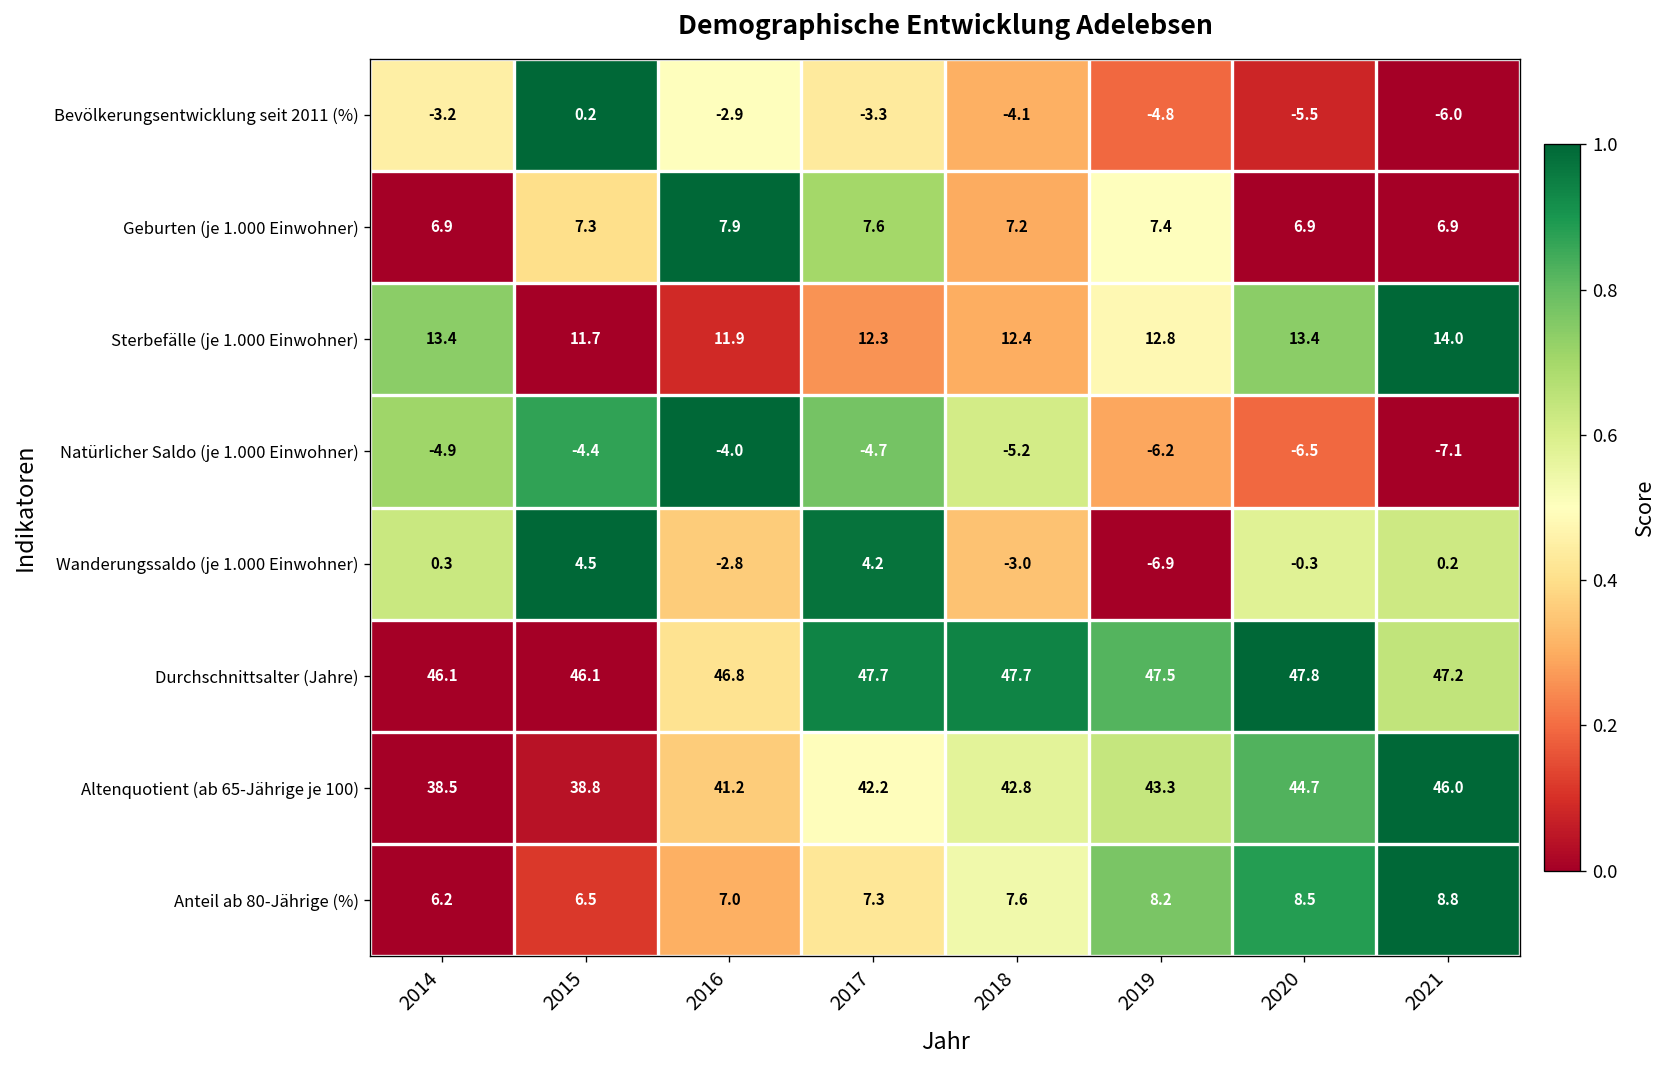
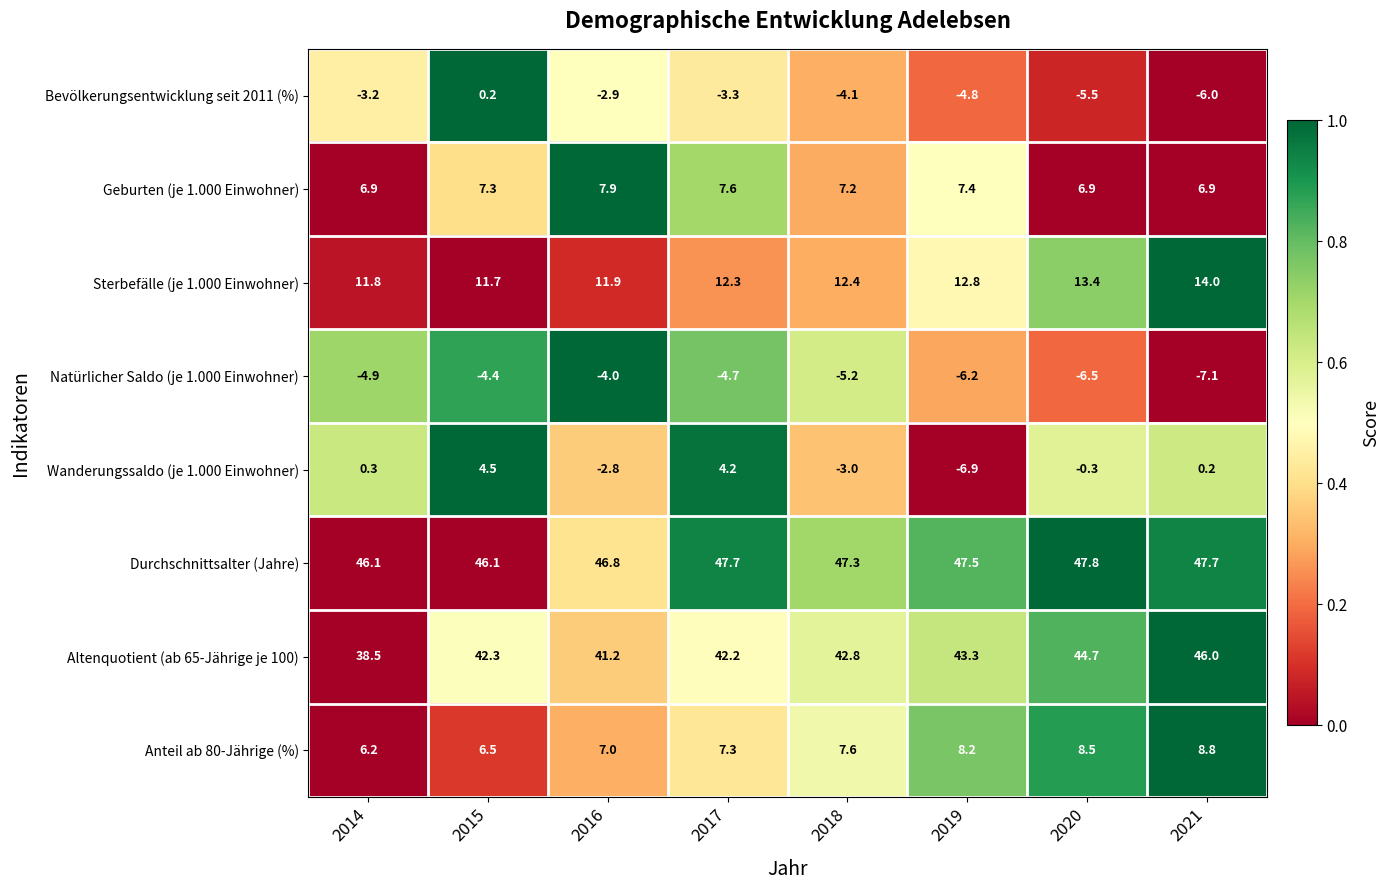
  {
    "Bevölkerungsentwicklung seit 2011 (%)": {
      "2014": -3.2,
      "2015": 0.2,
      "2016": -2.9,
      "2017": -3.3,
      "2018": -4.1,
      "2019": -4.8,
      "2020": -5.5,
      "2021": -6.0
    },
    "Geburten (je 1.000 Einwohner)": {
      "2014": 6.9,
      "2015": 7.3,
      "2016": 7.9,
      "2017": 7.6,
      "2018": 7.2,
      "2019": 7.4,
      "2020": 6.9,
      "2021": 6.9
    },
    "Sterbefälle (je 1.000 Einwohner)": {
-     "2014": 13.4,
+     "2014": 11.8,
      "2015": 11.7,
      "2016": 11.9,
      "2017": 12.3,
      "2018": 12.4,
      "2019": 12.8,
      "2020": 13.4,
      "2021": 14.0
    },
    "Natürlicher Saldo (je 1.000 Einwohner)": {
      "2014": -4.9,
      "2015": -4.4,
      "2016": -4.0,
      "2017": -4.7,
      "2018": -5.2,
      "2019": -6.2,
      "2020": -6.5,
      "2021": -7.1
    },
    "Wanderungssaldo (je 1.000 Einwohner)": {
      "2014": 0.3,
      "2015": 4.5,
      "2016": -2.8,
      "2017": 4.2,
      "2018": -3.0,
      "2019": -6.9,
      "2020": -0.3,
      "2021": 0.2
    },
    "Durchschnittsalter (Jahre)": {
      "2014": 46.1,
      "2015": 46.1,
      "2016": 46.8,
      "2017": 47.7,
-     "2018": 47.7,
+     "2018": 47.3,
      "2019": 47.5,
      "2020": 47.8,
-     "2021": 47.2
+     "2021": 47.7
    },
    "Altenquotient (ab 65-Jährige je 100)": {
      "2014": 38.5,
-     "2015": 38.8,
+     "2015": 42.3,
      "2016": 41.2,
      "2017": 42.2,
      "2018": 42.8,
      "2019": 43.3,
      "2020": 44.7,
      "2021": 46.0
    },
    "Anteil ab 80-Jährige (%)": {
      "2014": 6.2,
      "2015": 6.5,
      "2016": 7.0,
      "2017": 7.3,
      "2018": 7.6,
      "2019": 8.2,
      "2020": 8.5,
      "2021": 8.8
    }
  }
